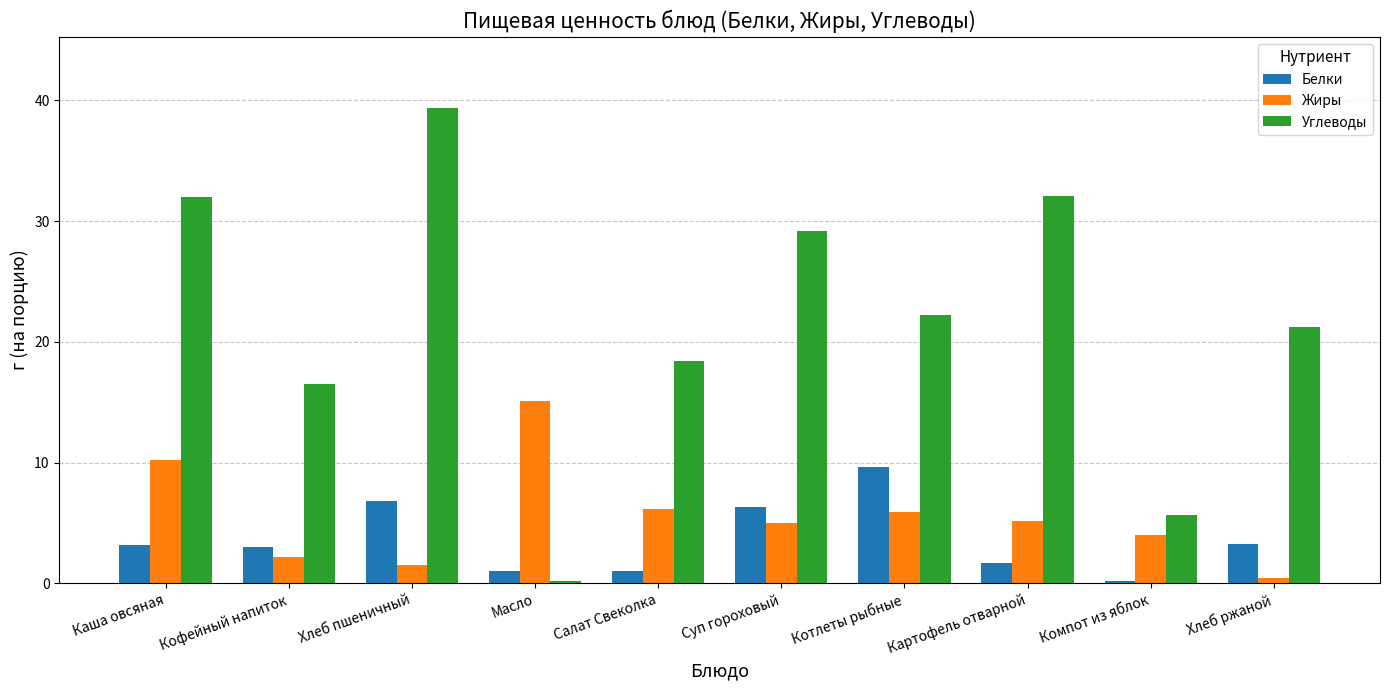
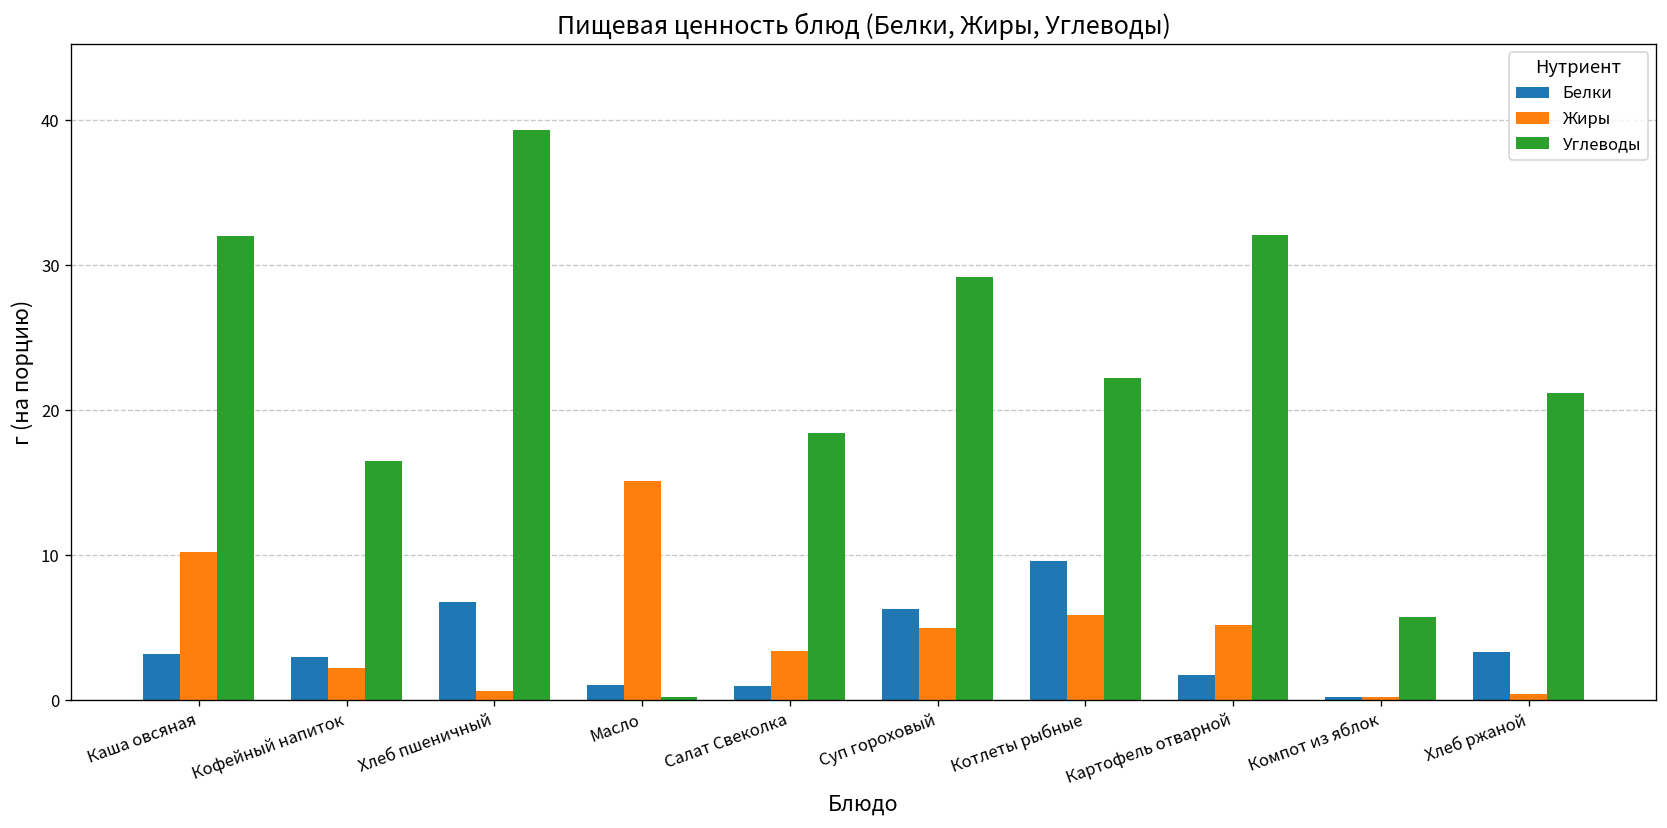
  {
    "Белки": {
      "Каша овсяная": 3.2,
      "Кофейный напиток": 3.0,
      "Хлеб пшеничный": 6.8,
      "Масло": 1.0,
      "Салат Свеколка": 1.0,
      "Суп гороховый": 6.3,
      "Котлеты рыбные": 9.6,
      "Картофель отварной": 1.7,
      "Хлеб ржаной": 3.3
    },
    "Жиры": {
      "Каша овсяная": 10.2,
      "Кофейный напиток": 2.2,
-     "Хлеб пшеничный": 1.5,
+     "Хлеб пшеничный": 0.6,
      "Масло": 15.1,
-     "Салат Свеколка": 6.1,
+     "Салат Свеколка": 3.4,
      "Суп гороховый": 5.0,
      "Котлеты рыбные": 5.9,
      "Картофель отварной": 5.2,
-     "Компот из яблок": 4.0,
+     "Компот из яблок": 0.2,
      "Хлеб ржаной": 0.5
    },
    "Углеводы": {
      "Каша овсяная": 32.0,
      "Кофейный напиток": 16.5,
      "Хлеб пшеничный": 39.4,
      "Салат Свеколка": 18.4,
      "Суп гороховый": 29.2,
      "Котлеты рыбные": 22.2,
      "Картофель отварной": 32.1,
      "Компот из яблок": 5.7,
      "Хлеб ржаной": 21.2
    }
  }
